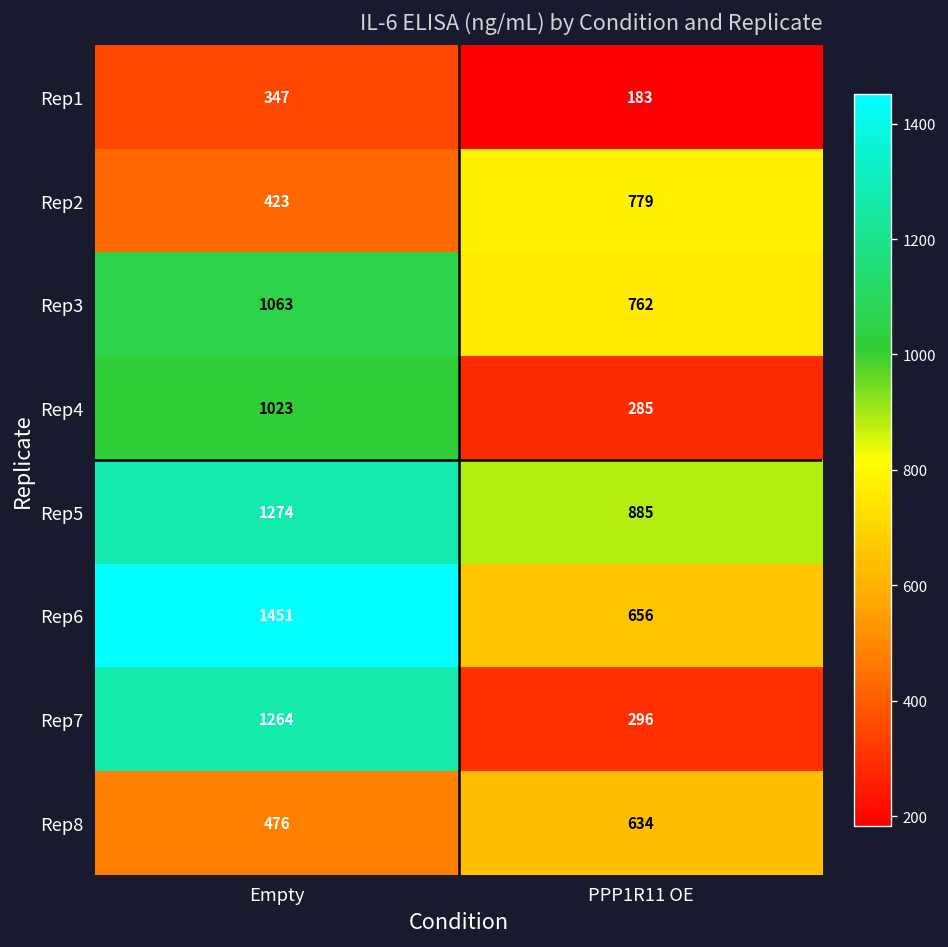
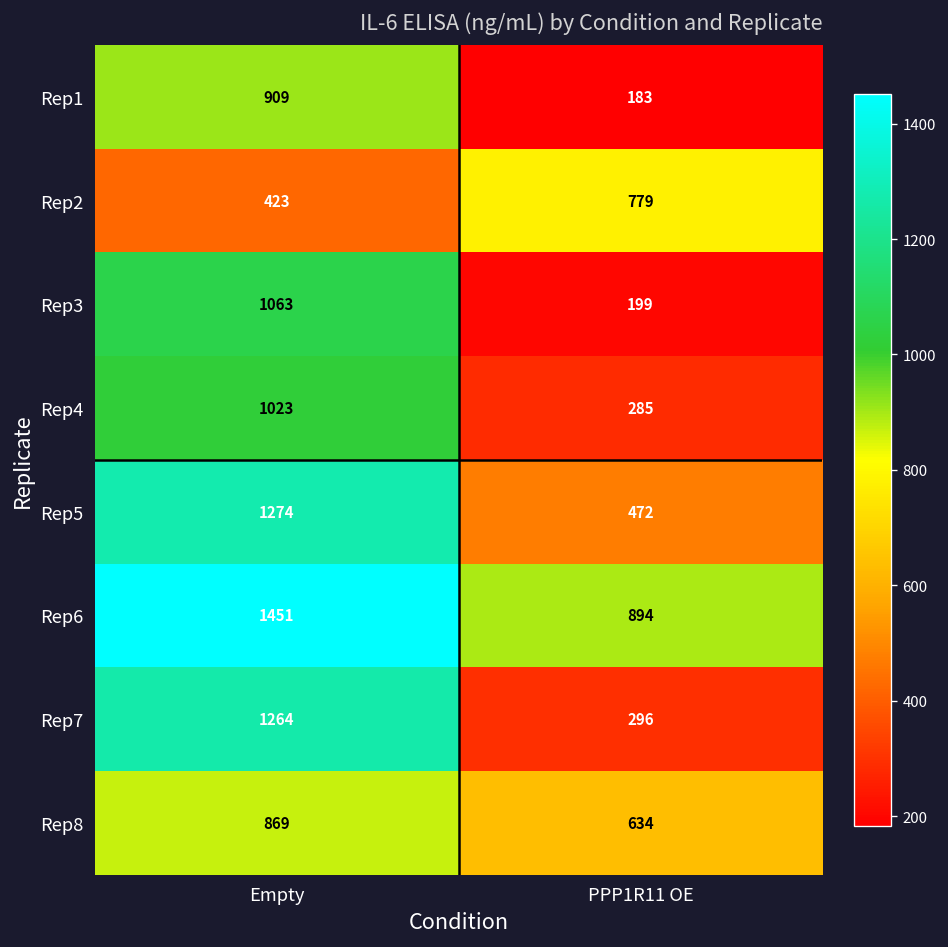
  {
    "Rep1": {
-     "Empty": 347,
+     "Empty": 909,
      "PPP1R11 OE": 183
    },
    "Rep2": {
      "Empty": 423,
      "PPP1R11 OE": 779
    },
    "Rep3": {
      "Empty": 1063,
-     "PPP1R11 OE": 762
+     "PPP1R11 OE": 199
    },
    "Rep4": {
      "Empty": 1023,
      "PPP1R11 OE": 285
    },
    "Rep5": {
      "Empty": 1274,
-     "PPP1R11 OE": 885
+     "PPP1R11 OE": 472
    },
    "Rep6": {
      "Empty": 1451,
-     "PPP1R11 OE": 656
+     "PPP1R11 OE": 894
    },
    "Rep7": {
      "Empty": 1264,
      "PPP1R11 OE": 296
    },
    "Rep8": {
-     "Empty": 476,
+     "Empty": 869,
      "PPP1R11 OE": 634
    }
  }
